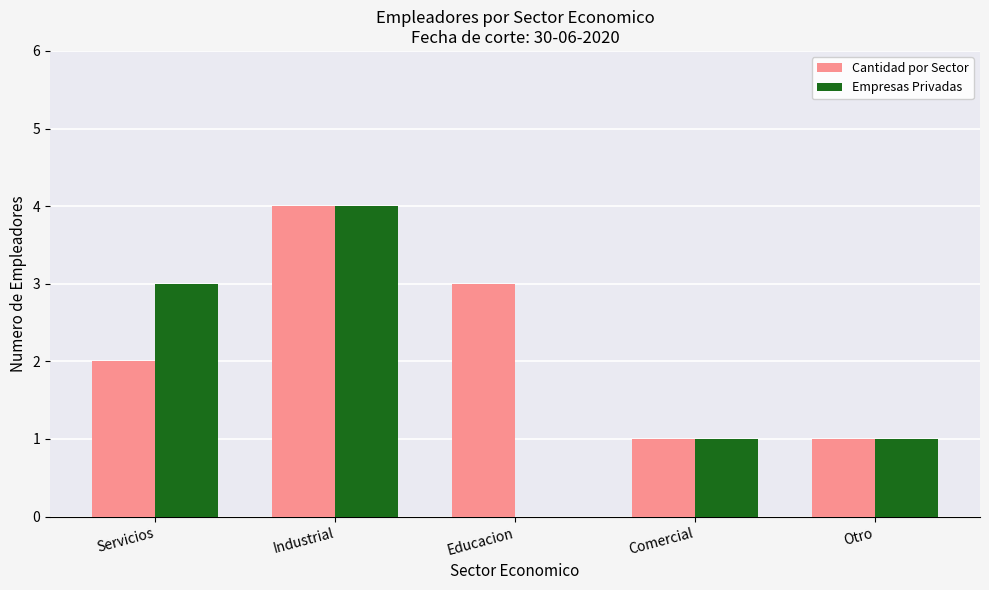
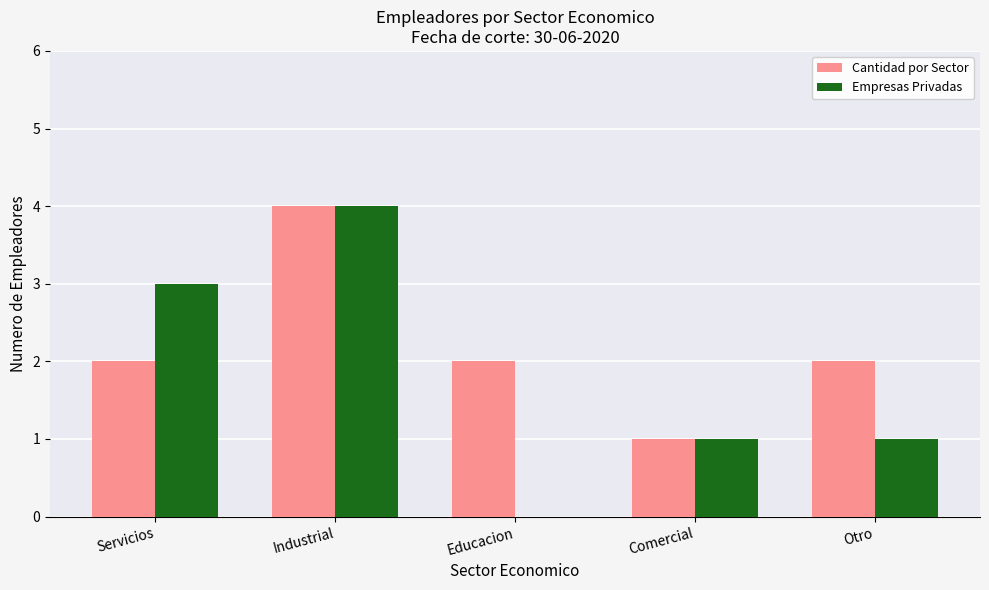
  {
    "Cantidad por Sector": {
      "Servicios": 2,
      "Industrial": 4,
-     "Educacion": 3,
+     "Educacion": 2,
      "Comercial": 1,
-     "Otro": 1
+     "Otro": 2
    },
    "Empresas Privadas": {
      "Servicios": 3,
      "Industrial": 4,
      "Educacion": 0,
      "Comercial": 1,
      "Otro": 1
    }
  }
